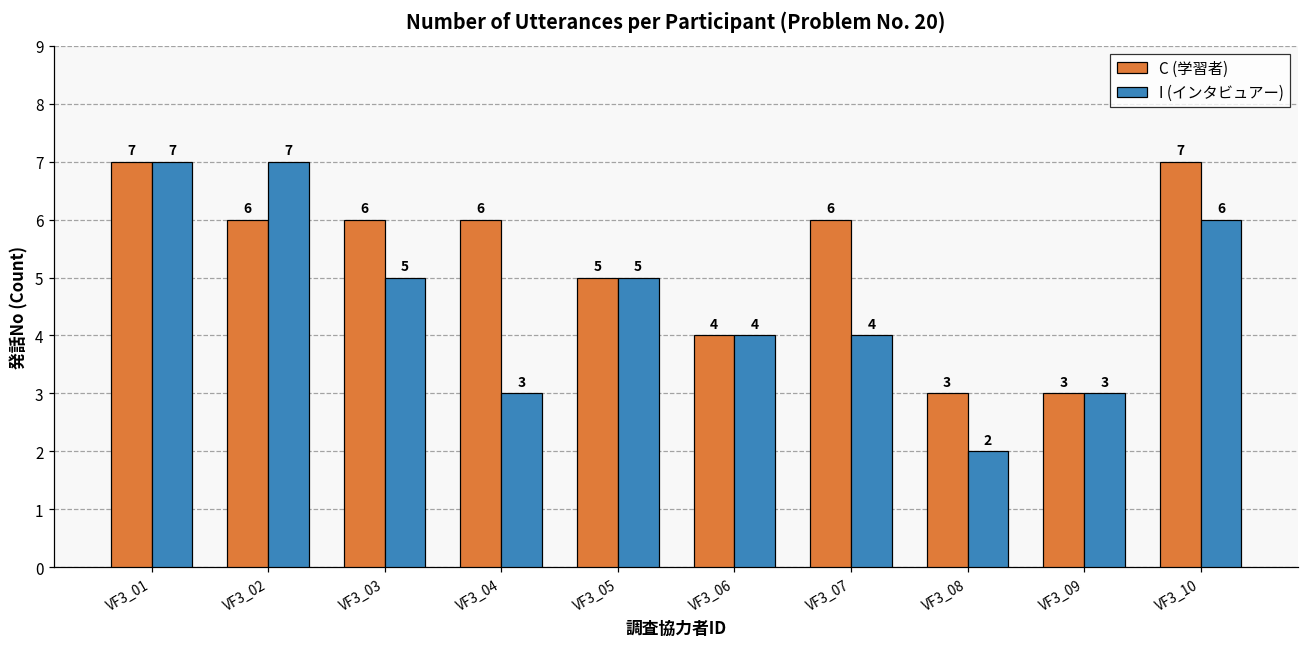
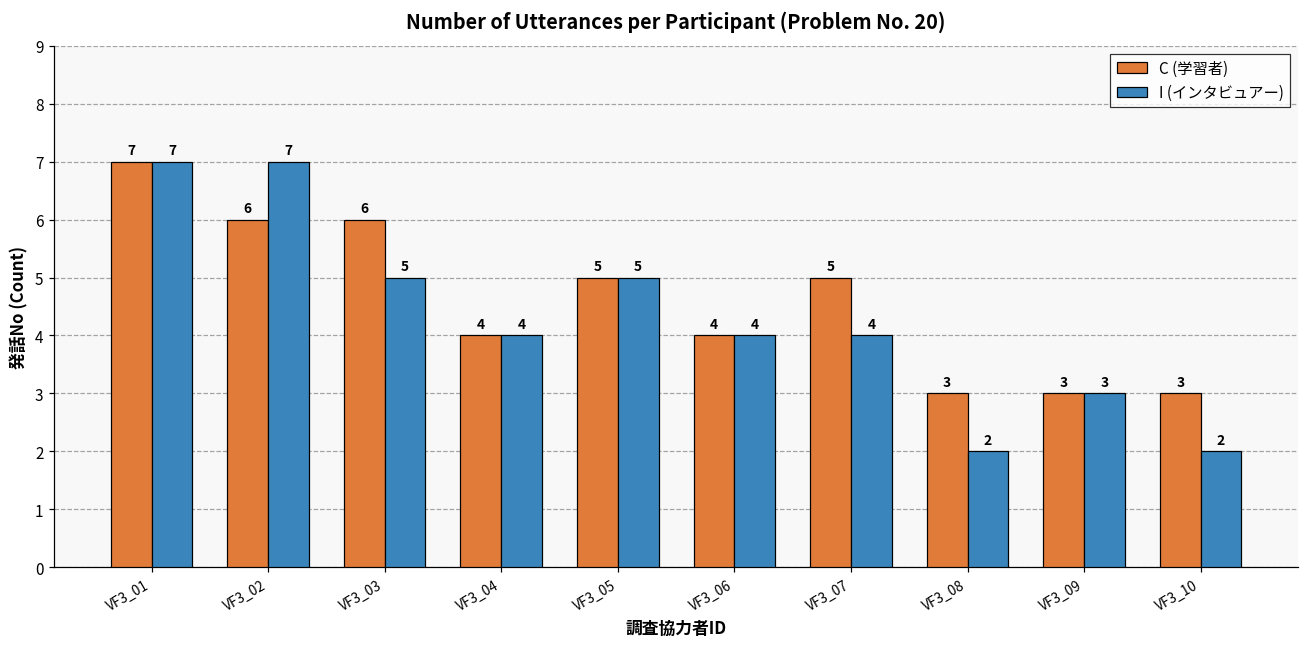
  {
    "C (学習者)": {
      "VF3_01": 7,
      "VF3_02": 6,
      "VF3_03": 6,
-     "VF3_04": 6,
+     "VF3_04": 4,
      "VF3_05": 5,
      "VF3_06": 4,
-     "VF3_07": 6,
+     "VF3_07": 5,
      "VF3_08": 3,
      "VF3_09": 3,
-     "VF3_10": 7
+     "VF3_10": 3
    },
    "I (インタビュアー)": {
      "VF3_01": 7,
      "VF3_02": 7,
      "VF3_03": 5,
-     "VF3_04": 3,
+     "VF3_04": 4,
      "VF3_05": 5,
      "VF3_06": 4,
      "VF3_07": 4,
      "VF3_08": 2,
      "VF3_09": 3,
-     "VF3_10": 6
+     "VF3_10": 2
    }
  }
